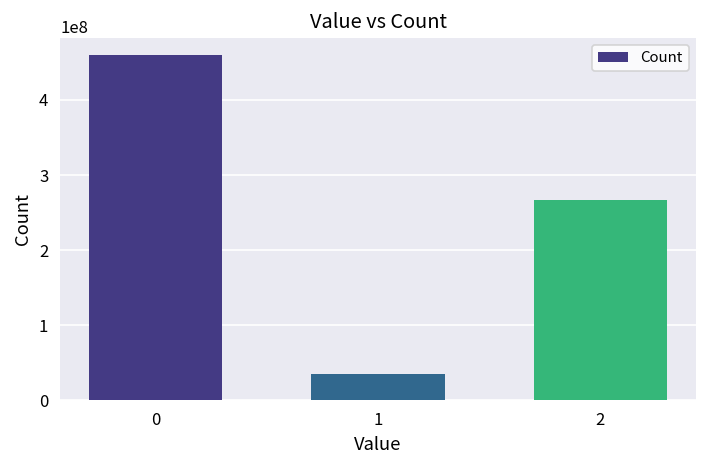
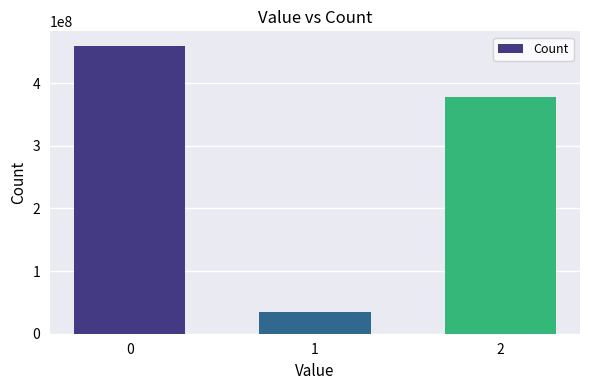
  {
    "0": 460000000,
    "1": 40000000,
-   "2": 270000000
+   "2": 380000000
  }
